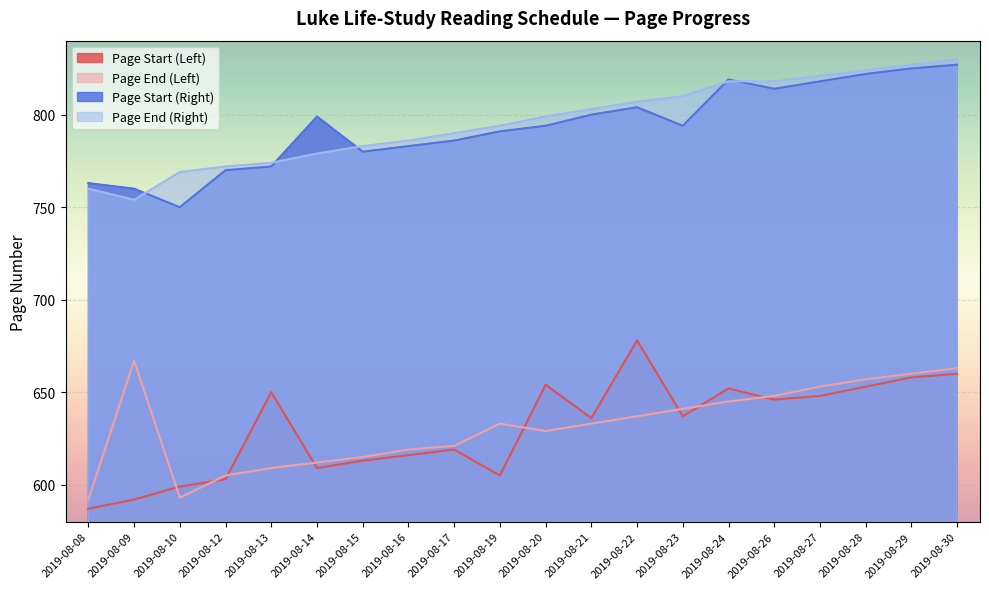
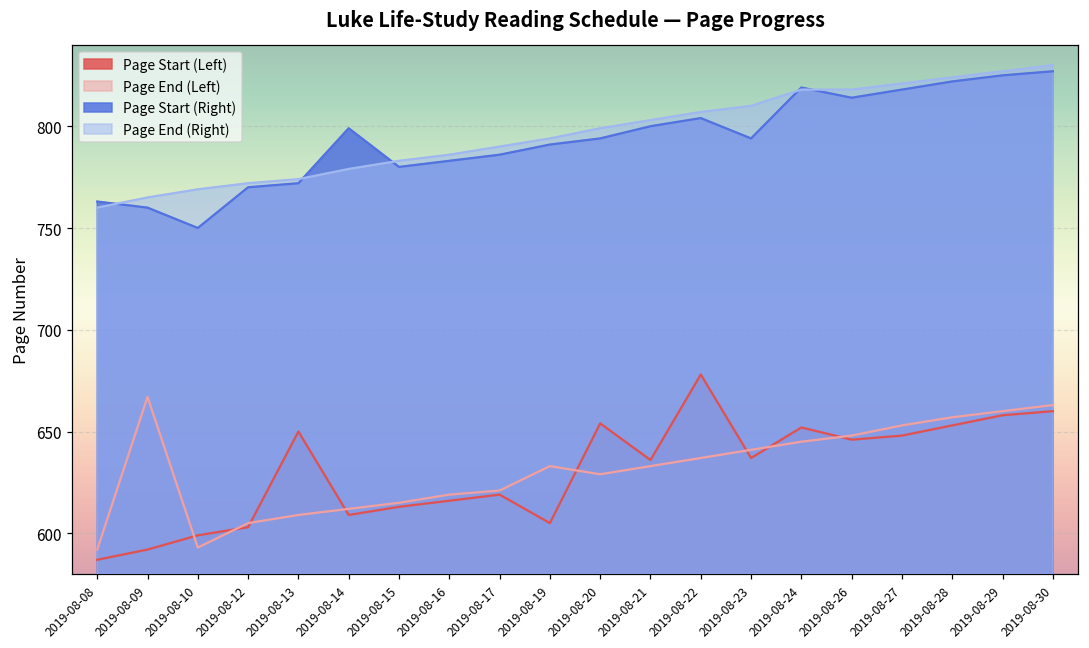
  {
    "Page Start (Left)": {
      "2019-08-08": 587,
      "2019-08-09": 592,
      "2019-08-10": 599,
      "2019-08-12": 603,
      "2019-08-13": 650,
      "2019-08-14": 609,
      "2019-08-15": 613,
      "2019-08-16": 616,
      "2019-08-17": 619,
      "2019-08-19": 605,
      "2019-08-20": 654,
      "2019-08-21": 636,
      "2019-08-22": 678,
      "2019-08-23": 637,
      "2019-08-24": 652,
      "2019-08-26": 646,
      "2019-08-27": 648,
      "2019-08-28": 653,
      "2019-08-29": 658,
      "2019-08-30": 660
    },
    "Page End (Left)": {
      "2019-08-08": 592,
      "2019-08-09": 667,
      "2019-08-10": 593,
      "2019-08-12": 605,
      "2019-08-13": 609,
      "2019-08-14": 612,
      "2019-08-15": 615,
      "2019-08-16": 619,
      "2019-08-17": 621,
      "2019-08-19": 633,
      "2019-08-20": 629,
      "2019-08-21": 633,
      "2019-08-22": 637,
      "2019-08-23": 641,
      "2019-08-24": 645,
      "2019-08-26": 648,
      "2019-08-27": 653,
      "2019-08-28": 657,
      "2019-08-29": 660,
      "2019-08-30": 663
    },
    "Page Start (Right)": {
      "2019-08-08": 763,
      "2019-08-09": 760,
      "2019-08-10": 750,
      "2019-08-12": 770,
      "2019-08-13": 772,
      "2019-08-14": 799,
      "2019-08-15": 780,
      "2019-08-16": 783,
      "2019-08-17": 786,
      "2019-08-19": 791,
      "2019-08-20": 794,
      "2019-08-21": 800,
      "2019-08-22": 804,
      "2019-08-23": 794,
      "2019-08-26": 814,
      "2019-08-27": 818,
      "2019-08-28": 822,
      "2019-08-29": 825,
      "2019-08-30": 827
    },
    "Page End (Right)": {
      "2019-08-08": 760,
-     "2019-08-09": 754,
+     "2019-08-09": 765,
      "2019-08-10": 769,
      "2019-08-12": 772,
      "2019-08-13": 774,
      "2019-08-14": 779,
      "2019-08-15": 783,
      "2019-08-16": 786,
      "2019-08-17": 790,
      "2019-08-19": 794,
      "2019-08-20": 799,
      "2019-08-21": 803,
      "2019-08-22": 807,
      "2019-08-23": 810,
      "2019-08-26": 818,
      "2019-08-27": 821,
      "2019-08-28": 824,
      "2019-08-29": 827,
      "2019-08-30": 830
    }
  }
